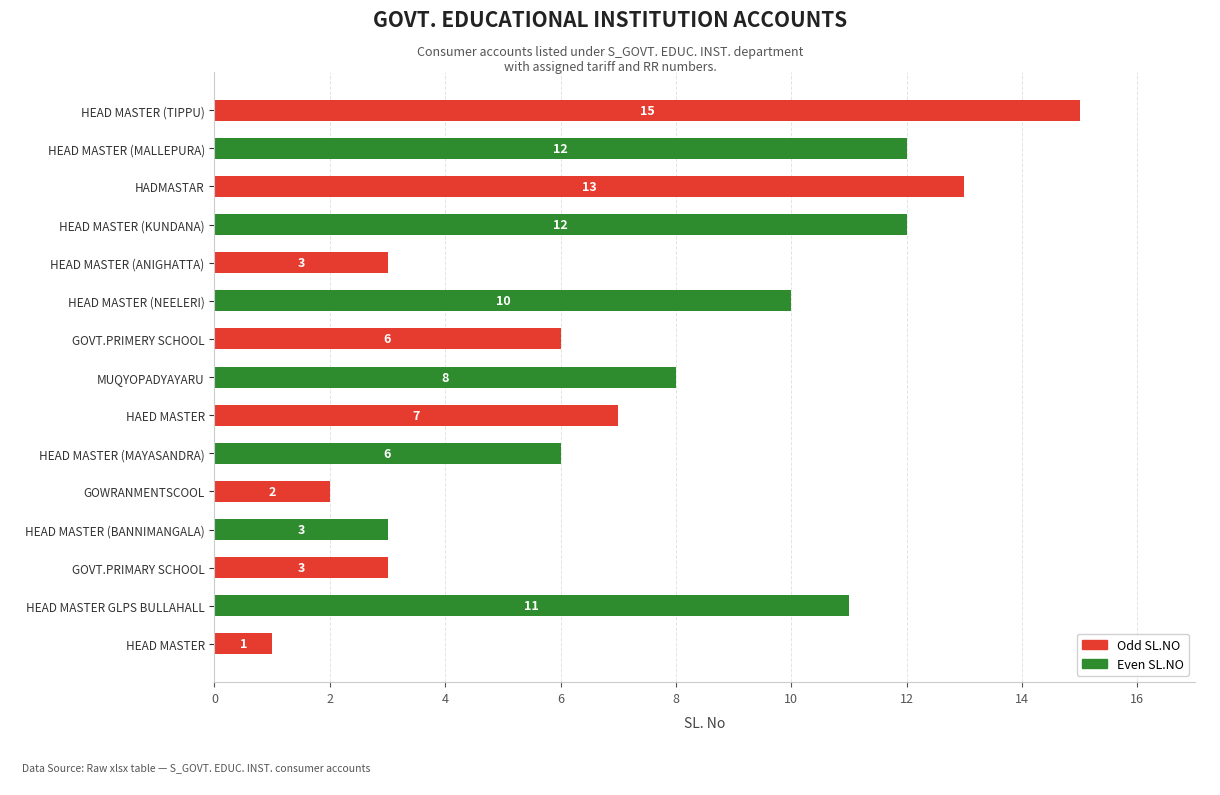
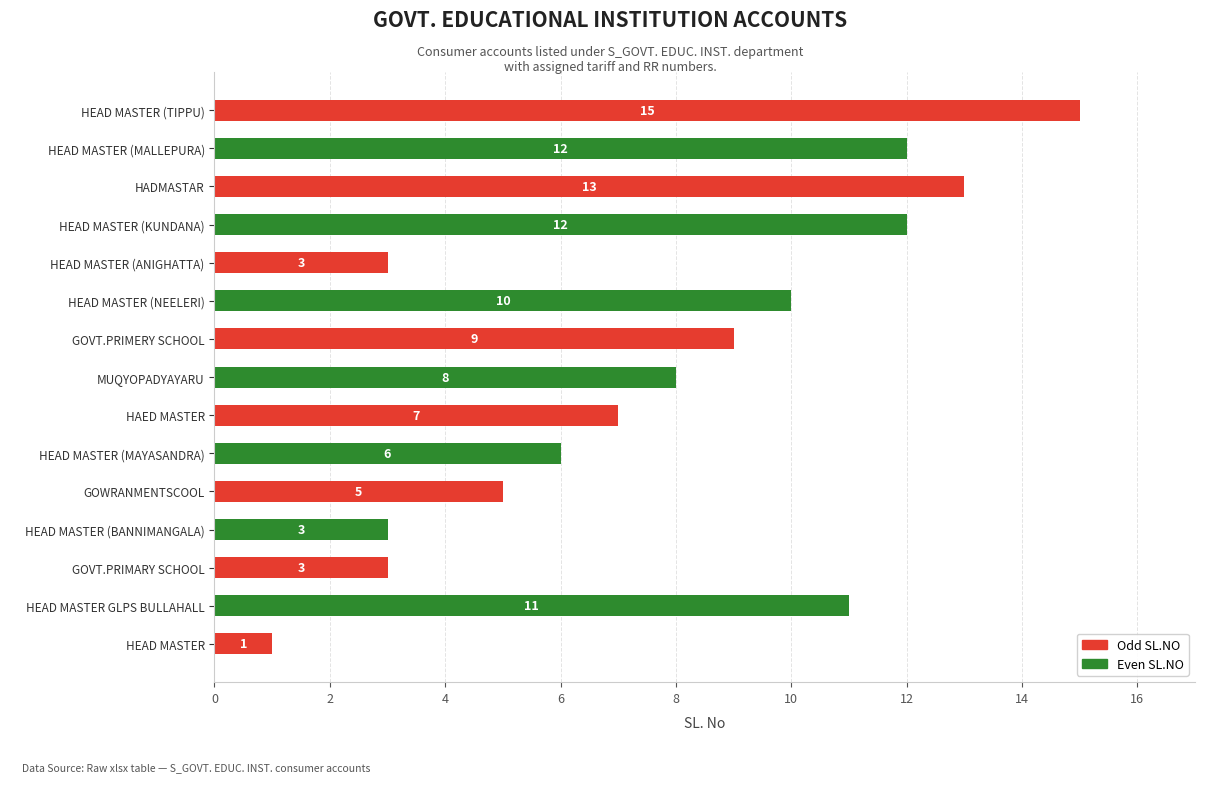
  {
    "HEAD MASTER (TIPPU)": 15,
    "HEAD MASTER (MALLEPURA)": 12,
    "HADMASTAR": 13,
    "HEAD MASTER (KUNDANA)": 12,
    "HEAD MASTER (ANIGHATTA)": 3,
    "HEAD MASTER (NEELERI)": 10,
-   "GOVT.PRIMERY SCHOOL": 6,
+   "GOVT.PRIMERY SCHOOL": 9,
    "MUQYOPADYAYARU": 8,
    "HAED MASTER": 7,
    "HEAD MASTER (MAYASANDRA)": 6,
-   "GOWRANMENTSCOOL": 2,
+   "GOWRANMENTSCOOL": 5,
    "HEAD MASTER (BANNIMANGALA)": 3,
    "GOVT.PRIMARY SCHOOL": 3,
    "HEAD MASTER GLPS BULLAHALL": 11,
    "HEAD MASTER": 1
  }
